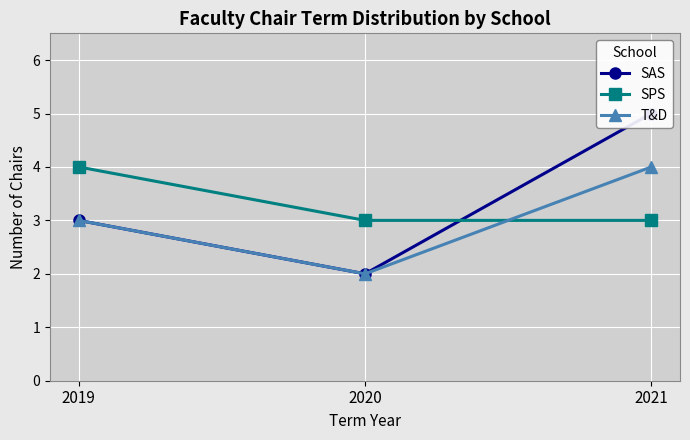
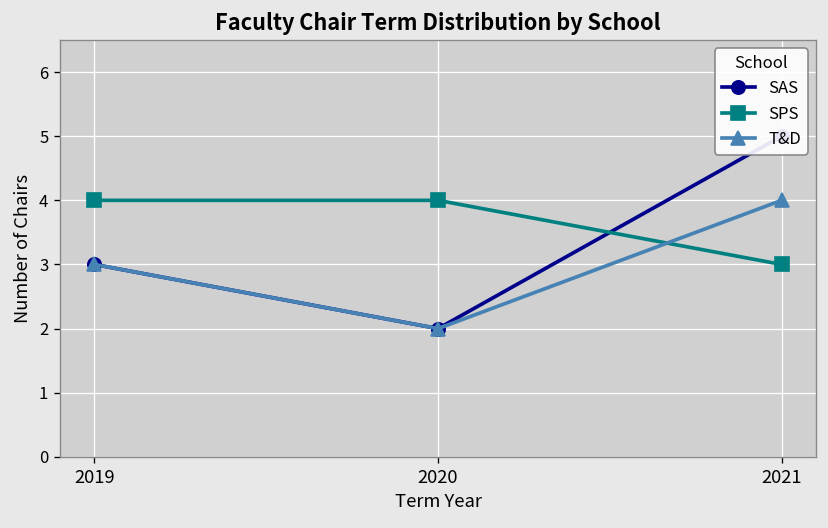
  {
    "SPS": {
      "2019": 4,
-     "2020": 3,
+     "2020": 4,
      "2021": 3
    },
    "T&D": {
      "2021": 4
    }
  }
